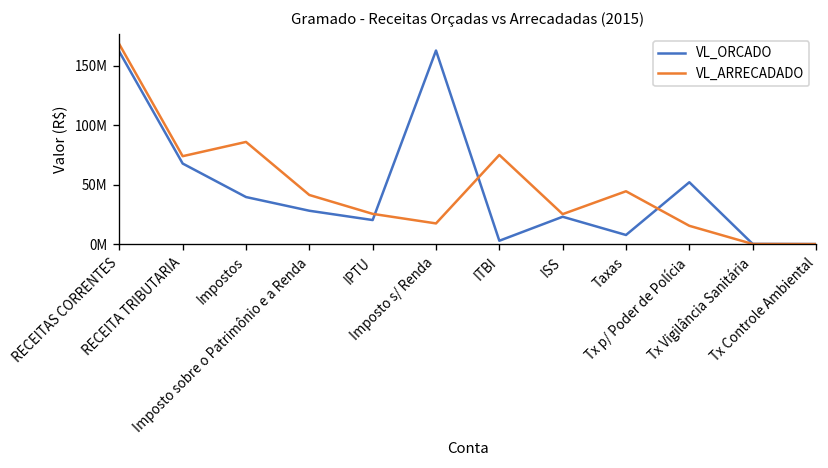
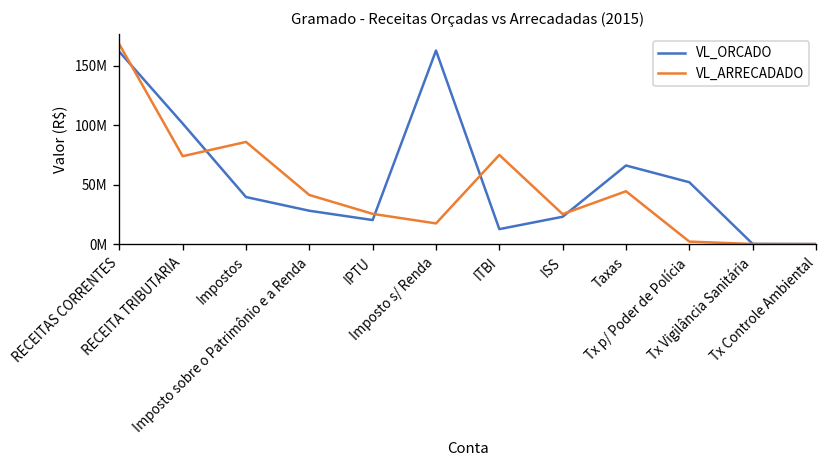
  {
    "VL_ORCADO": {
      "RECEITAS CORRENTES": 160000000,
-     "RECEITA TRIBUTARIA": 70000000,
+     "RECEITA TRIBUTARIA": 100000000,
      "Impostos": 40000000,
      "Imposto sobre o Patrimônio e a Renda": 30000000,
      "IPTU": 20000000,
      "Imposto s/ Renda": 160000000,
-     "ITBI": 0,
-     "Taxas": 10000000,
+     "ITBI": 10000000,
+     "Taxas": 70000000,
      "Tx p/ Poder de Polícia": 50000000
    },
    "VL_ARRECADADO": {
      "RECEITAS CORRENTES": 170000000,
      "RECEITA TRIBUTARIA": 70000000,
      "Impostos": 90000000,
      "Imposto sobre o Patrimônio e a Renda": 40000000,
      "IPTU": 30000000,
      "Imposto s/ Renda": 20000000,
      "ITBI": 80000000,
      "Taxas": 40000000,
-     "Tx p/ Poder de Polícia": 20000000
+     "Tx p/ Poder de Polícia": 0
    }
  }
